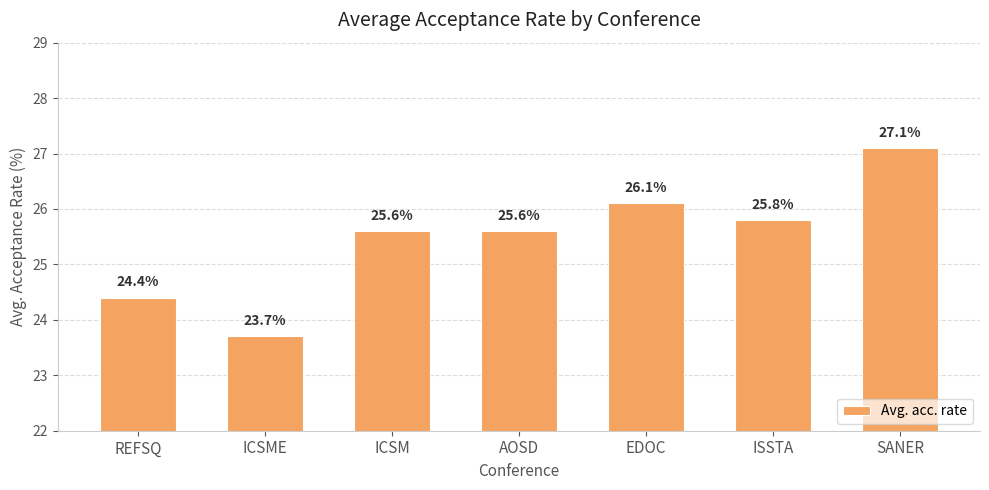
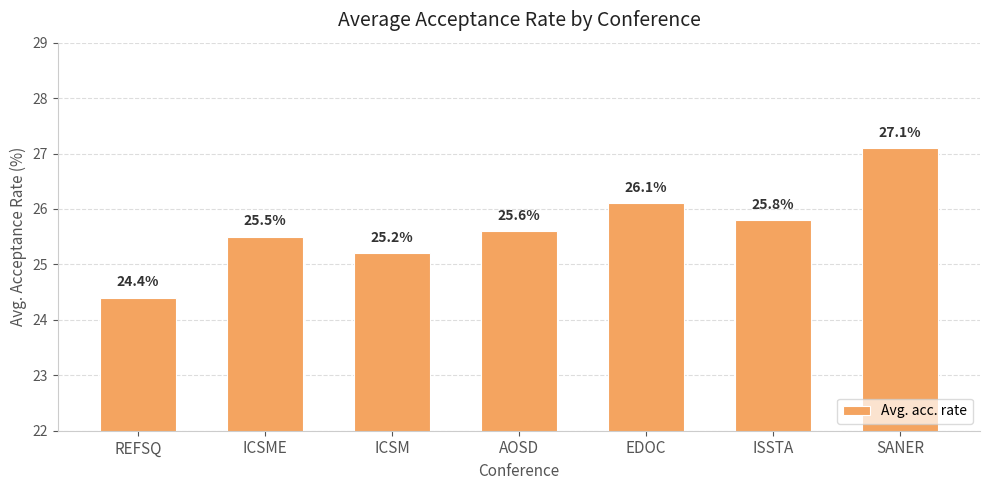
  {
    "REFSQ": "24.4%",
-   "ICSME": "23.7%",
-   "ICSM": "25.6%",
+   "ICSME": "25.5%",
+   "ICSM": "25.2%",
    "AOSD": "25.6%",
    "EDOC": "26.1%",
    "ISSTA": "25.8%",
    "SANER": "27.1%"
  }
